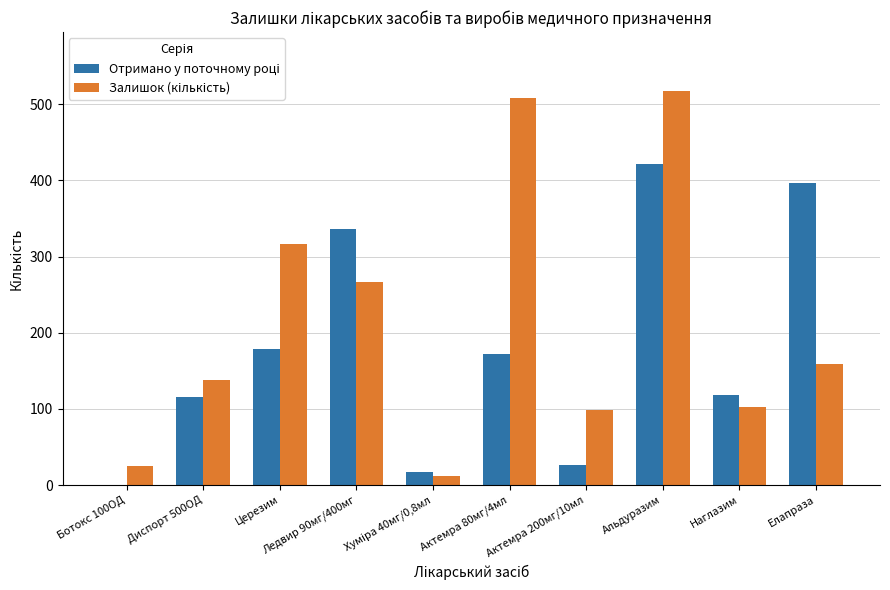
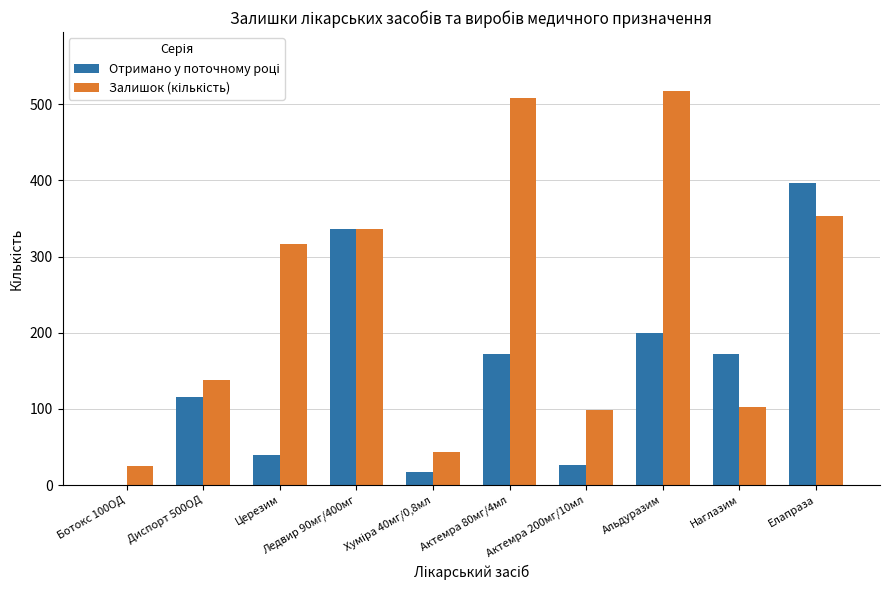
  {
    "Отримано у поточному році": {
      "Ботокс 100ОД": 0,
      "Диспорт 500ОД": 120,
-     "Церезим": 180,
+     "Церезим": 40,
      "Ледвир 90мг/400мг": 340,
      "Хуміра 40мг/0,8мл": 20,
      "Актемра 80мг/4мл": 170,
      "Актемра 200мг/10мл": 30,
-     "Альдуразим": 420,
-     "Наглазим": 120,
+     "Альдуразим": 200,
+     "Наглазим": 170,
      "Елапраза": 400
    },
    "Залишок (кількість)": {
      "Ботокс 100ОД": 30,
      "Диспорт 500ОД": 140,
      "Церезим": 320,
-     "Ледвир 90мг/400мг": 270,
-     "Хуміра 40мг/0,8мл": 10,
+     "Ледвир 90мг/400мг": 340,
+     "Хуміра 40мг/0,8мл": 40,
      "Актемра 80мг/4мл": 510,
      "Актемра 200мг/10мл": 100,
      "Альдуразим": 520,
      "Наглазим": 100,
-     "Елапраза": 160
+     "Елапраза": 350
    }
  }
